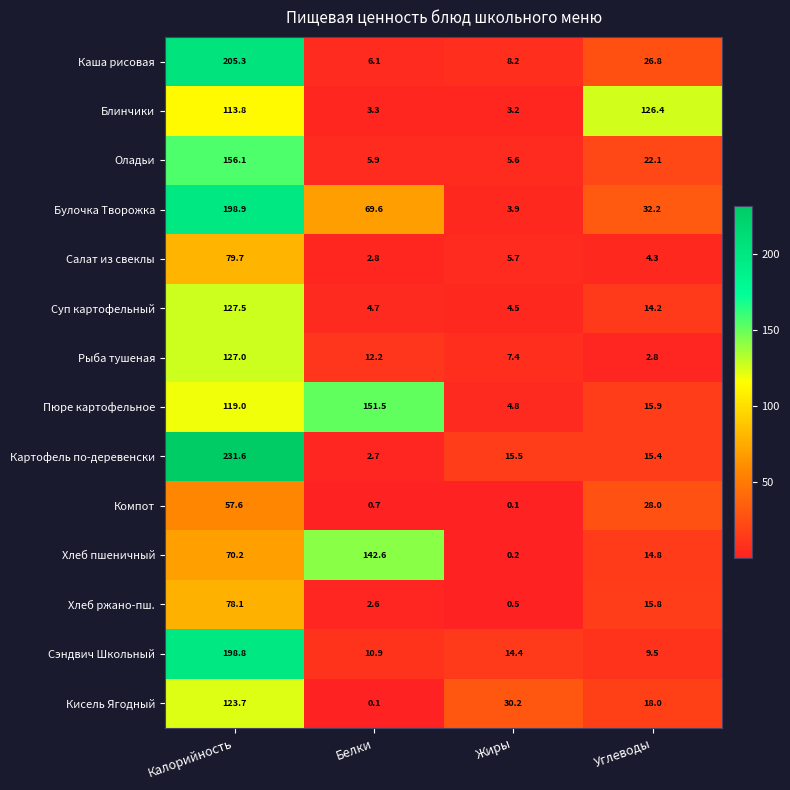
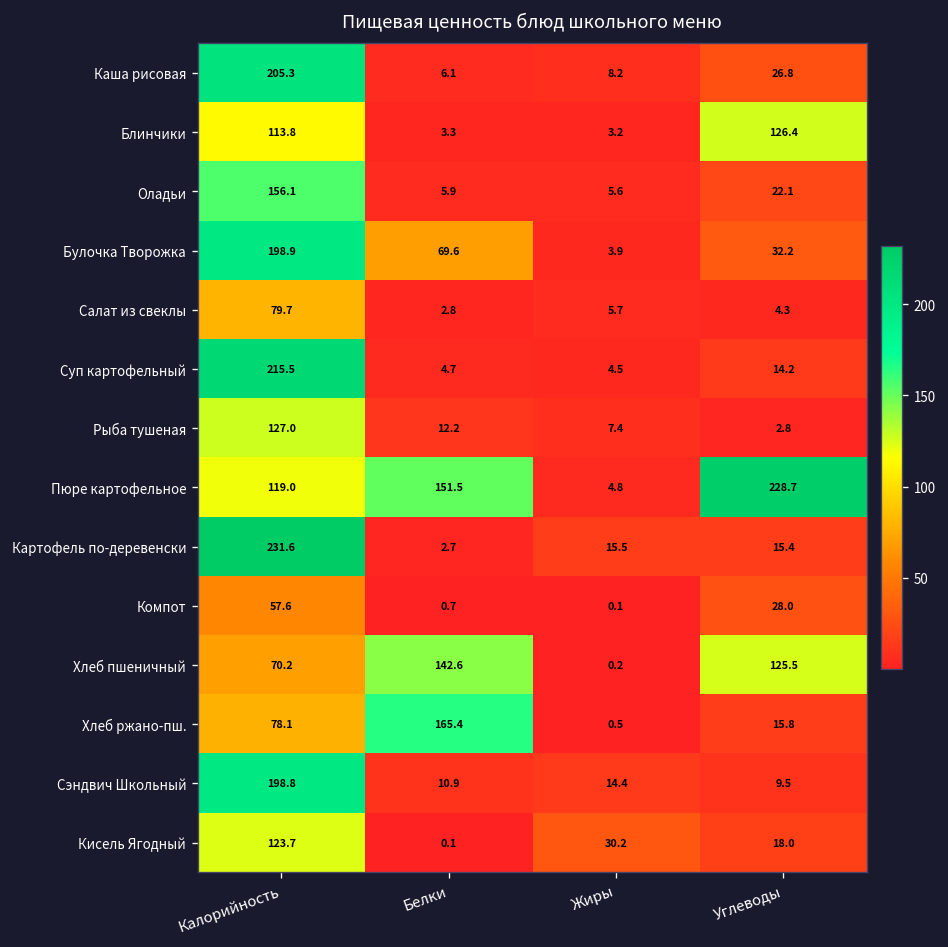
  {
    "Каша рисовая": {
      "Калорийность": 205.3,
      "Белки": 6.1,
      "Жиры": 8.2,
      "Углеводы": 26.8
    },
    "Блинчики": {
      "Калорийность": 113.8,
      "Белки": 3.3,
      "Жиры": 3.2,
      "Углеводы": 126.4
    },
    "Оладьи": {
      "Калорийность": 156.1,
      "Белки": 5.9,
      "Жиры": 5.6,
      "Углеводы": 22.1
    },
    "Булочка Творожка": {
      "Калорийность": 198.9,
      "Белки": 69.6,
      "Жиры": 3.9,
      "Углеводы": 32.2
    },
    "Салат из свеклы": {
      "Калорийность": 79.7,
      "Белки": 2.8,
      "Жиры": 5.7,
      "Углеводы": 4.3
    },
    "Суп картофельный": {
-     "Калорийность": 127.5,
+     "Калорийность": 215.5,
      "Белки": 4.7,
      "Жиры": 4.5,
      "Углеводы": 14.2
    },
    "Рыба тушеная": {
      "Калорийность": 127.0,
      "Белки": 12.2,
      "Жиры": 7.4,
      "Углеводы": 2.8
    },
    "Пюре картофельное": {
      "Калорийность": 119.0,
      "Белки": 151.5,
      "Жиры": 4.8,
-     "Углеводы": 15.9
+     "Углеводы": 228.7
    },
    "Картофель по-деревенски": {
      "Калорийность": 231.6,
      "Белки": 2.7,
      "Жиры": 15.5,
      "Углеводы": 15.4
    },
    "Компот": {
      "Калорийность": 57.6,
      "Белки": 0.7,
      "Жиры": 0.1,
      "Углеводы": 28.0
    },
    "Хлеб пшеничный": {
      "Калорийность": 70.2,
      "Белки": 142.6,
      "Жиры": 0.2,
-     "Углеводы": 14.8
+     "Углеводы": 125.5
    },
    "Хлеб ржано-пш.": {
      "Калорийность": 78.1,
-     "Белки": 2.6,
+     "Белки": 165.4,
      "Жиры": 0.5,
      "Углеводы": 15.8
    },
    "Сэндвич Школьный": {
      "Калорийность": 198.8,
      "Белки": 10.9,
      "Жиры": 14.4,
      "Углеводы": 9.5
    },
    "Кисель Ягодный": {
      "Калорийность": 123.7,
      "Белки": 0.1,
      "Жиры": 30.2,
      "Углеводы": 18.0
    }
  }
